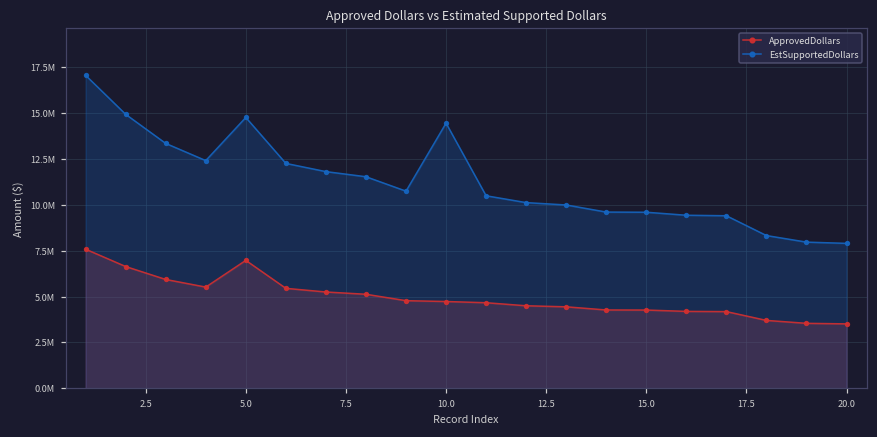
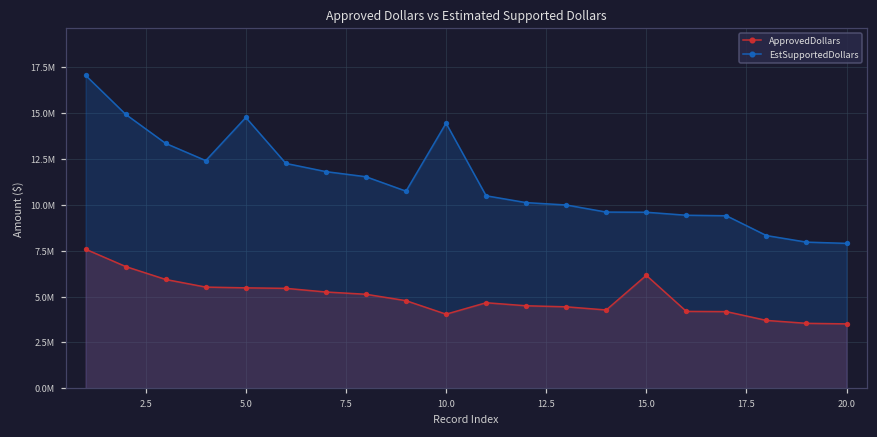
  {
    "ApprovedDollars": {
-     "5.0": 7000000,
-     "10.0": 4700000,
-     "15.0": 4300000,
+     "5.0": 5500000,
+     "10.0": 4000000,
+     "15.0": 6200000,
      "20.0": 3500000
    },
    "EstSupportedDollars": {
      "5.0": 14800000,
      "10.0": 14500000,
      "15.0": 9600000,
      "20.0": 7900000
    }
  }
